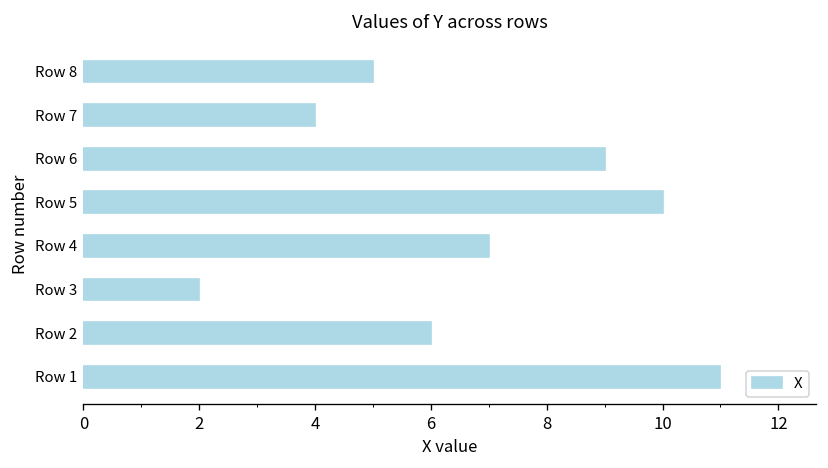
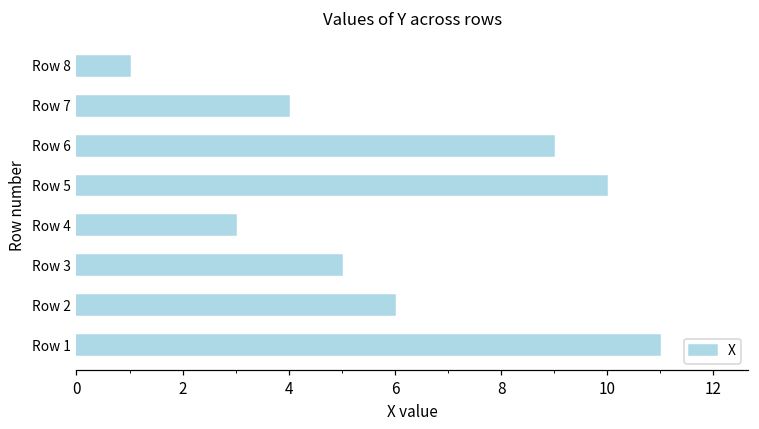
  {
-   "Row 8": 5,
+   "Row 8": 1,
    "Row 7": 4,
    "Row 6": 9,
    "Row 5": 10,
-   "Row 4": 7,
-   "Row 3": 2,
+   "Row 4": 3,
+   "Row 3": 5,
    "Row 2": 6,
    "Row 1": 11
  }
